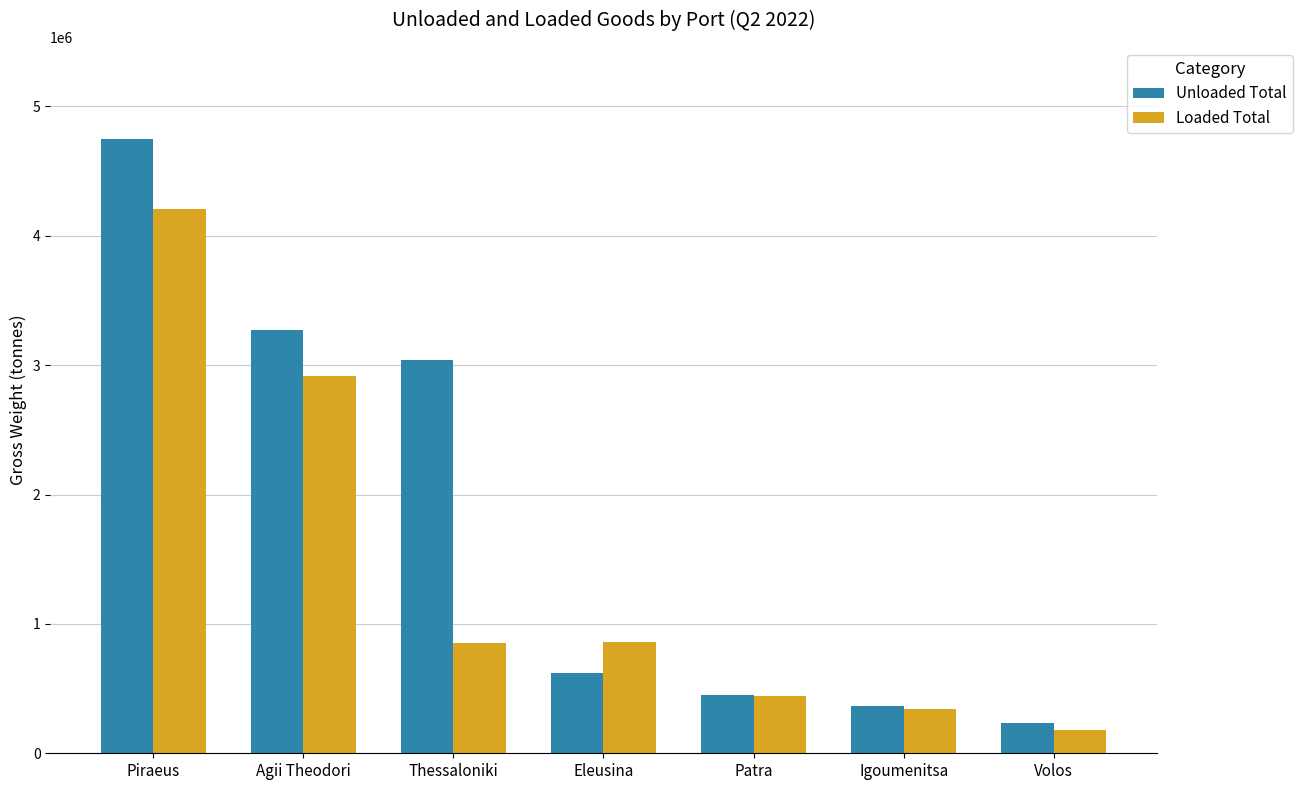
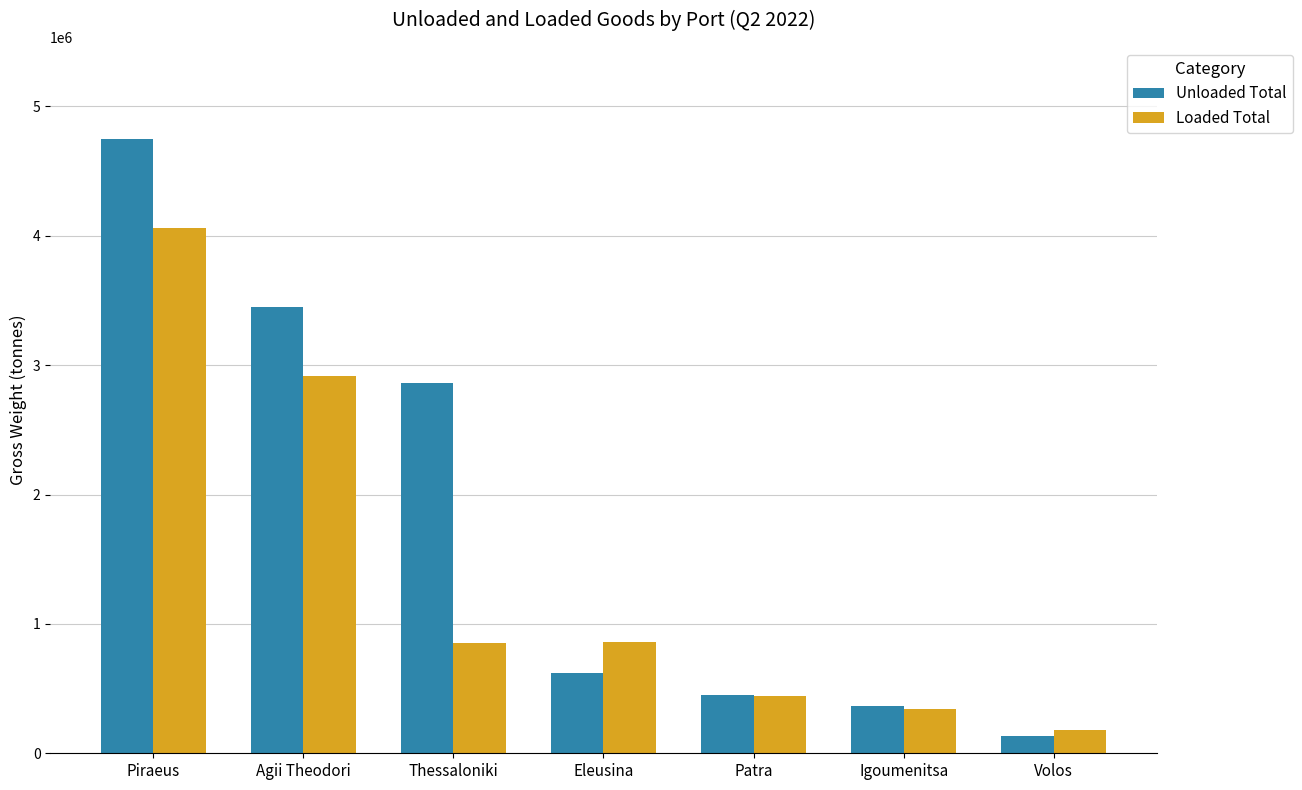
  {
    "Unloaded Total": {
      "Piraeus": 4750000,
-     "Agii Theodori": 3270000,
-     "Thessaloniki": 3040000,
+     "Agii Theodori": 3450000,
+     "Thessaloniki": 2860000,
      "Eleusina": 620000,
      "Patra": 450000,
      "Igoumenitsa": 370000,
-     "Volos": 230000
+     "Volos": 140000
    },
    "Loaded Total": {
-     "Piraeus": 4210000,
+     "Piraeus": 4060000,
      "Agii Theodori": 2920000,
      "Thessaloniki": 850000,
      "Eleusina": 860000,
      "Patra": 440000,
      "Igoumenitsa": 340000,
      "Volos": 180000
    }
  }
